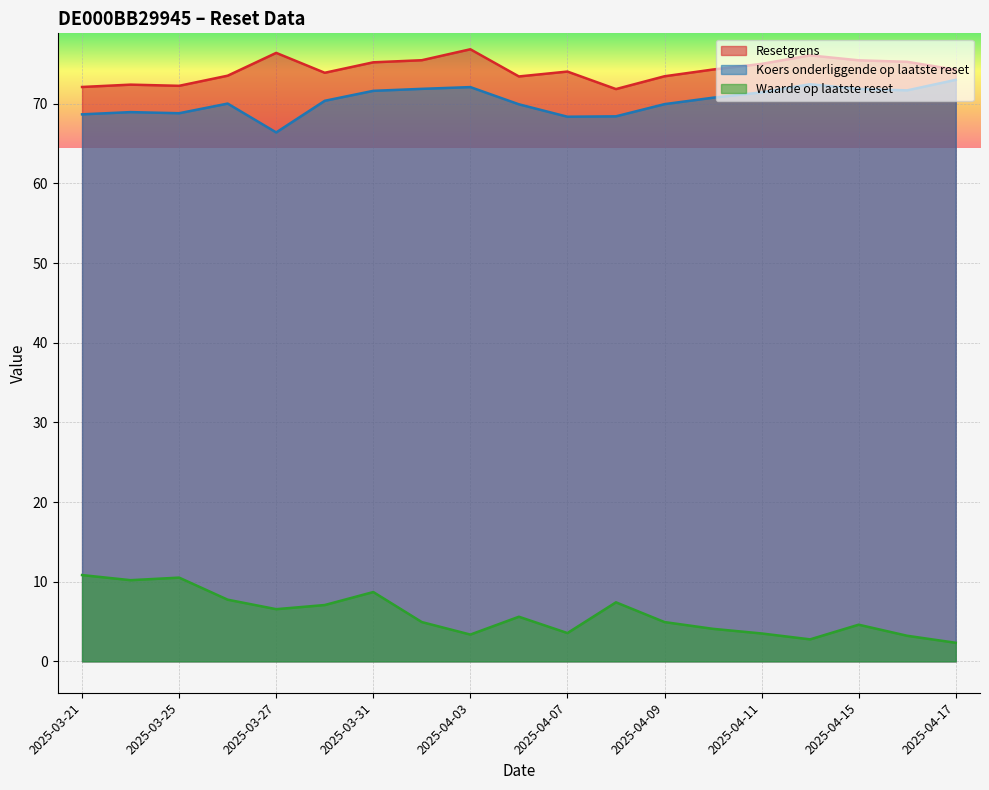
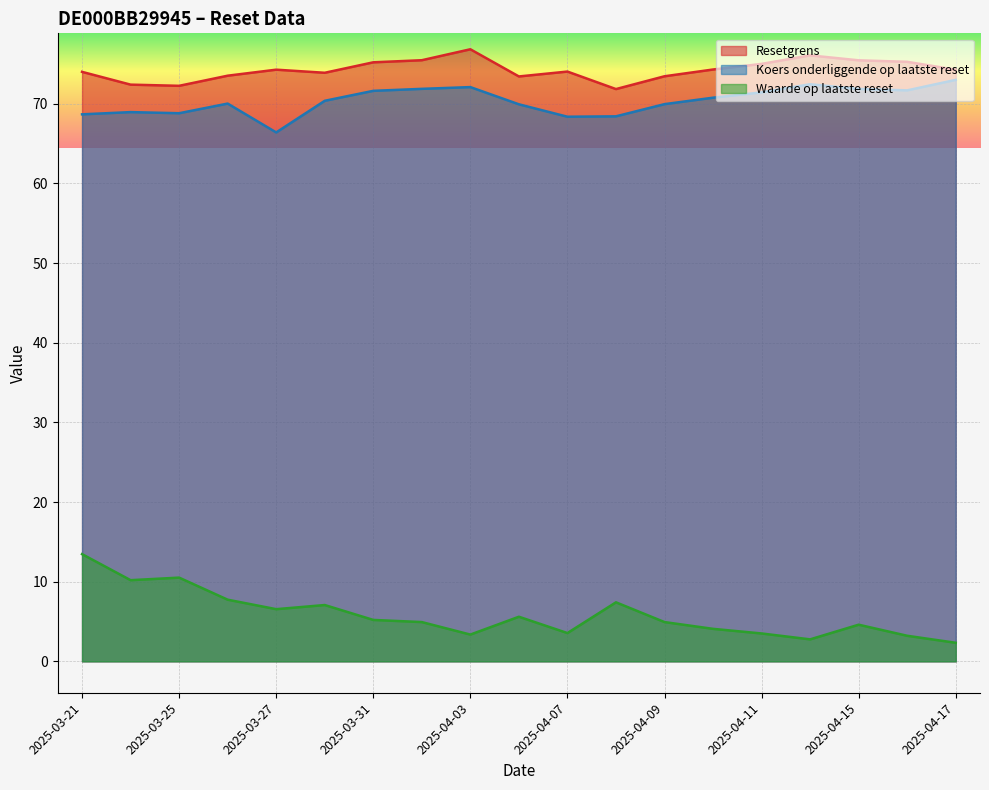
  {
    "Resetgrens": {
-     "2025-03-21": 72,
+     "2025-03-21": 74,
      "2025-03-25": 72,
-     "2025-03-27": 76,
+     "2025-03-27": 74,
      "2025-03-31": 75,
      "2025-04-03": 77,
      "2025-04-07": 74,
      "2025-04-09": 73
    },
    "Koers onderliggende op laatste reset": {
      "2025-03-21": 69,
      "2025-03-25": 69,
      "2025-03-27": 66,
      "2025-03-31": 72,
      "2025-04-03": 72,
      "2025-04-07": 68,
      "2025-04-09": 70
    },
    "Waarde op laatste reset": {
-     "2025-03-21": 11,
+     "2025-03-21": 13,
      "2025-03-25": 11,
      "2025-03-27": 7,
-     "2025-03-31": 9,
+     "2025-03-31": 5,
      "2025-04-03": 3,
      "2025-04-07": 4,
      "2025-04-09": 5,
      "2025-04-11": 4,
      "2025-04-15": 5,
      "2025-04-17": 2
    }
  }
